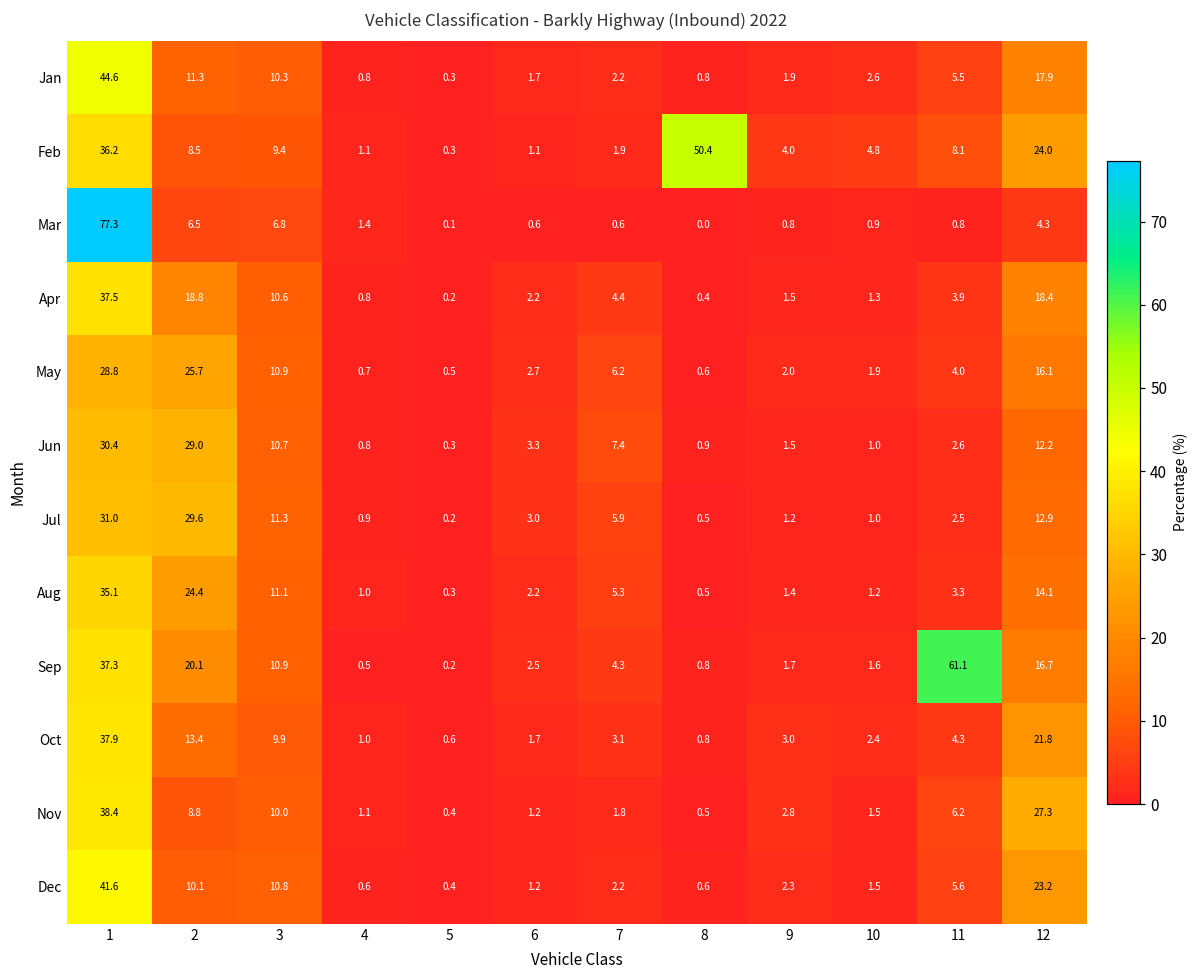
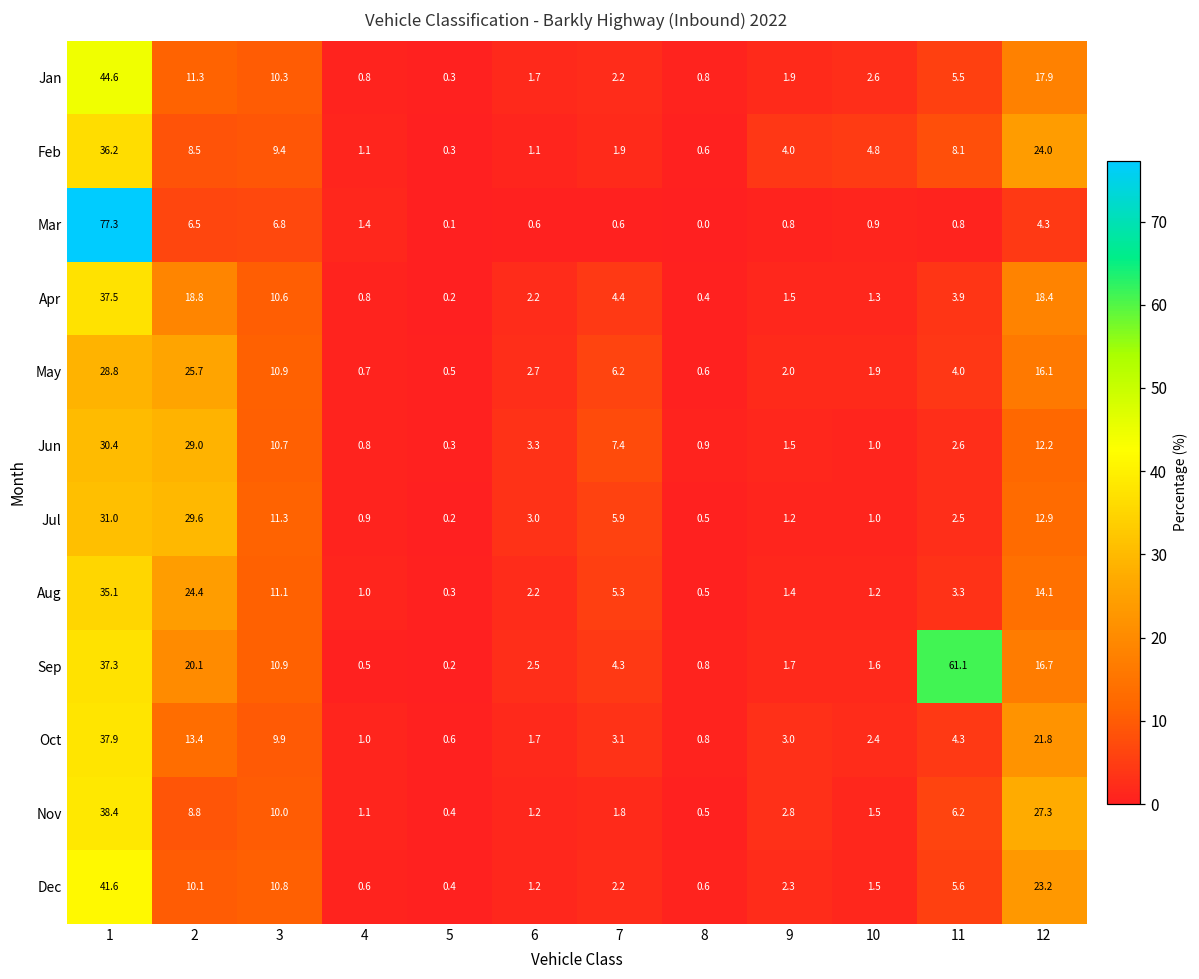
  {
    "Jan": {
      "1": 44.6,
      "2": 11.3,
      "3": 10.3,
      "4": 0.8,
      "5": 0.3,
      "6": 1.7,
      "7": 2.2,
      "8": 0.8,
      "9": 1.9,
      "10": 2.6,
      "11": 5.5,
      "12": 17.9
    },
    "Feb": {
      "1": 36.2,
      "2": 8.5,
      "3": 9.4,
      "4": 1.1,
      "5": 0.3,
      "6": 1.1,
      "7": 1.9,
-     "8": 50.4,
+     "8": 0.6,
      "9": 4.0,
      "10": 4.8,
      "11": 8.1,
      "12": 24.0
    },
    "Mar": {
      "1": 77.3,
      "2": 6.5,
      "3": 6.8,
      "4": 1.4,
      "5": 0.1,
      "6": 0.6,
      "7": 0.6,
      "8": 0.0,
      "9": 0.8,
      "10": 0.9,
      "11": 0.8,
      "12": 4.3
    },
    "Apr": {
      "1": 37.5,
      "2": 18.8,
      "3": 10.6,
      "4": 0.8,
      "5": 0.2,
      "6": 2.2,
      "7": 4.4,
      "8": 0.4,
      "9": 1.5,
      "10": 1.3,
      "11": 3.9,
      "12": 18.4
    },
    "May": {
      "1": 28.8,
      "2": 25.7,
      "3": 10.9,
      "4": 0.7,
      "5": 0.5,
      "6": 2.7,
      "7": 6.2,
      "8": 0.6,
      "9": 2.0,
      "10": 1.9,
      "11": 4.0,
      "12": 16.1
    },
    "Jun": {
      "1": 30.4,
      "2": 29.0,
      "3": 10.7,
      "4": 0.8,
      "5": 0.3,
      "6": 3.3,
      "7": 7.4,
      "8": 0.9,
      "9": 1.5,
      "10": 1.0,
      "11": 2.6,
      "12": 12.2
    },
    "Jul": {
      "1": 31.0,
      "2": 29.6,
      "3": 11.3,
      "4": 0.9,
      "5": 0.2,
      "6": 3.0,
      "7": 5.9,
      "8": 0.5,
      "9": 1.2,
      "10": 1.0,
      "11": 2.5,
      "12": 12.9
    },
    "Aug": {
      "1": 35.1,
      "2": 24.4,
      "3": 11.1,
      "4": 1.0,
      "5": 0.3,
      "6": 2.2,
      "7": 5.3,
      "8": 0.5,
      "9": 1.4,
      "10": 1.2,
      "11": 3.3,
      "12": 14.1
    },
    "Sep": {
      "1": 37.3,
      "2": 20.1,
      "3": 10.9,
      "4": 0.5,
      "5": 0.2,
      "6": 2.5,
      "7": 4.3,
      "8": 0.8,
      "9": 1.7,
      "10": 1.6,
      "11": 61.1,
      "12": 16.7
    },
    "Oct": {
      "1": 37.9,
      "2": 13.4,
      "3": 9.9,
      "4": 1.0,
      "5": 0.6,
      "6": 1.7,
      "7": 3.1,
      "8": 0.8,
      "9": 3.0,
      "10": 2.4,
      "11": 4.3,
      "12": 21.8
    },
    "Nov": {
      "1": 38.4,
      "2": 8.8,
      "3": 10.0,
      "4": 1.1,
      "5": 0.4,
      "6": 1.2,
      "7": 1.8,
      "8": 0.5,
      "9": 2.8,
      "10": 1.5,
      "11": 6.2,
      "12": 27.3
    },
    "Dec": {
      "1": 41.6,
      "2": 10.1,
      "3": 10.8,
      "4": 0.6,
      "5": 0.4,
      "6": 1.2,
      "7": 2.2,
      "8": 0.6,
      "9": 2.3,
      "10": 1.5,
      "11": 5.6,
      "12": 23.2
    }
  }
